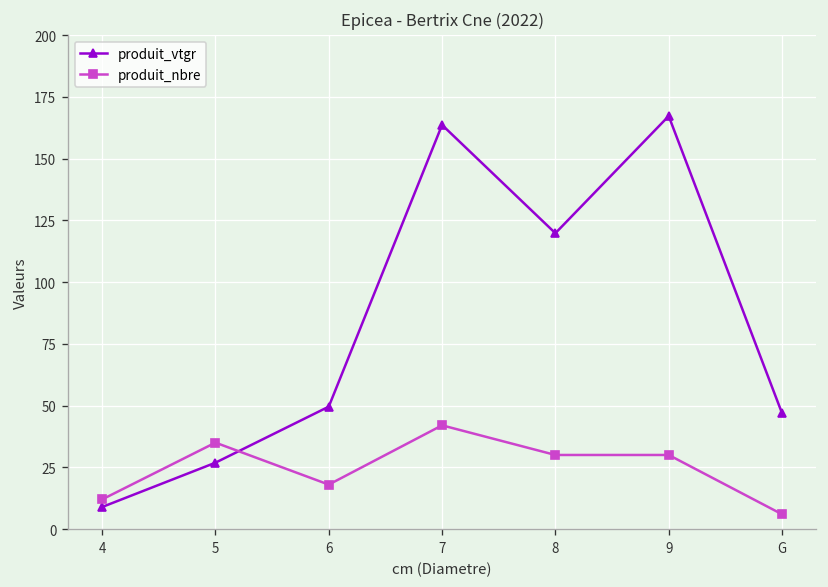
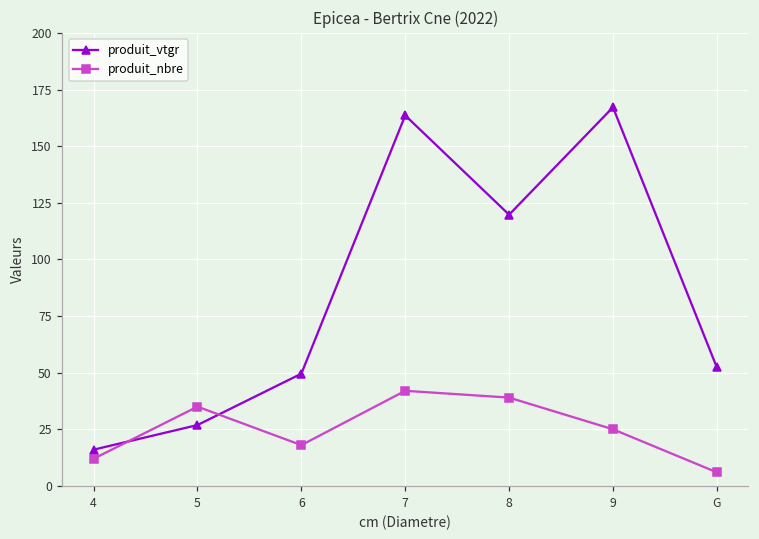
  {
    "produit_vtgr": {
-     "4": 9,
+     "4": 16,
      "5": 27,
      "6": 50,
      "7": 164,
      "8": 120,
      "9": 167,
-     "G": 47
+     "G": 52
    },
    "produit_nbre": {
      "4": 12,
      "5": 35,
      "6": 18,
      "7": 42,
-     "8": 30,
-     "9": 30,
+     "8": 39,
+     "9": 25,
      "G": 6
    }
  }
